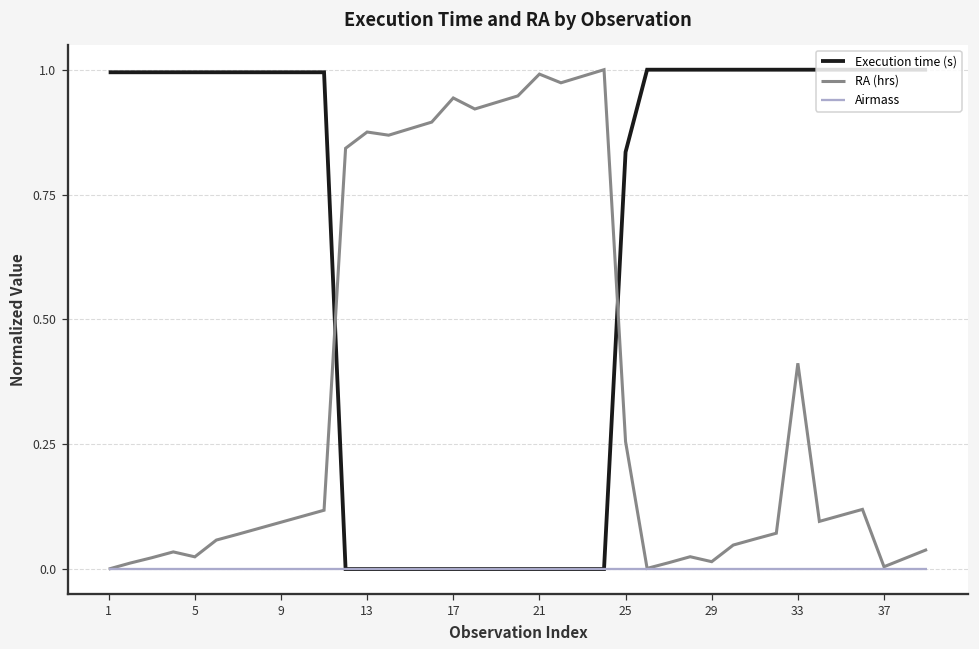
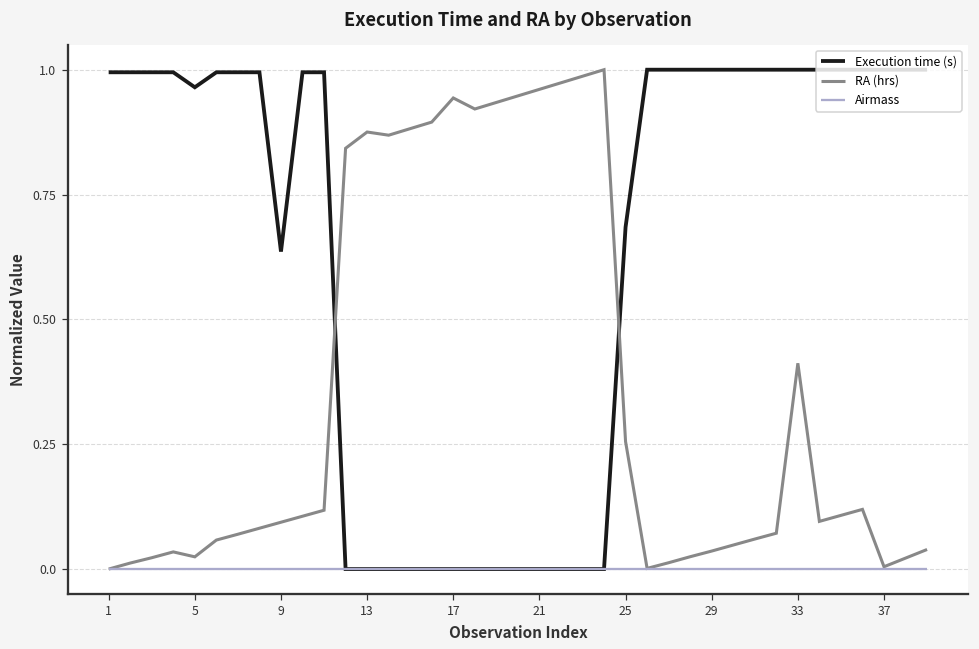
  {
    "Execution time (s)": {
      "1": 0.99,
-     "5": 0.99,
-     "9": 0.99,
-     "25": 0.84,
+     "5": 0.96,
+     "9": 0.64,
+     "25": 0.68,
      "29": 1.00,
      "33": 1.00
    },
    "RA (hrs)": {
      "5": 0.02,
      "9": 0.09,
      "13": 0.88,
      "17": 0.94,
-     "21": 0.99,
+     "21": 0.96,
      "25": 0.26,
-     "29": 0.01,
+     "29": 0.04,
      "33": 0.41
    },
    "Airmass": {
      "5": 0.00,
      "9": 0.00,
      "25": 0.00,
      "29": 0.00,
      "33": 0.00
    }
  }
